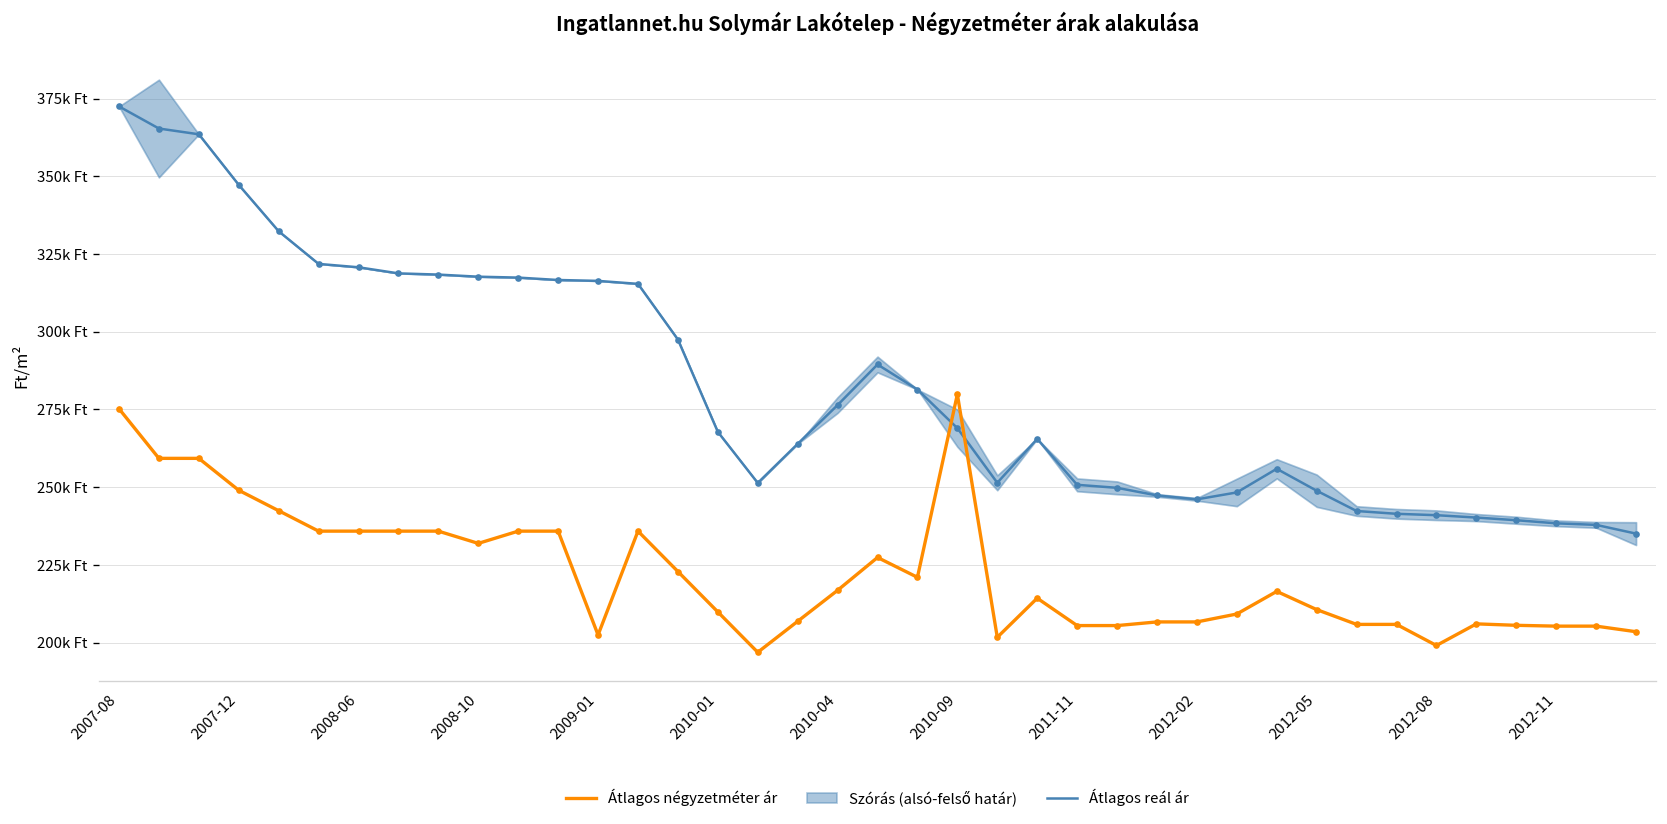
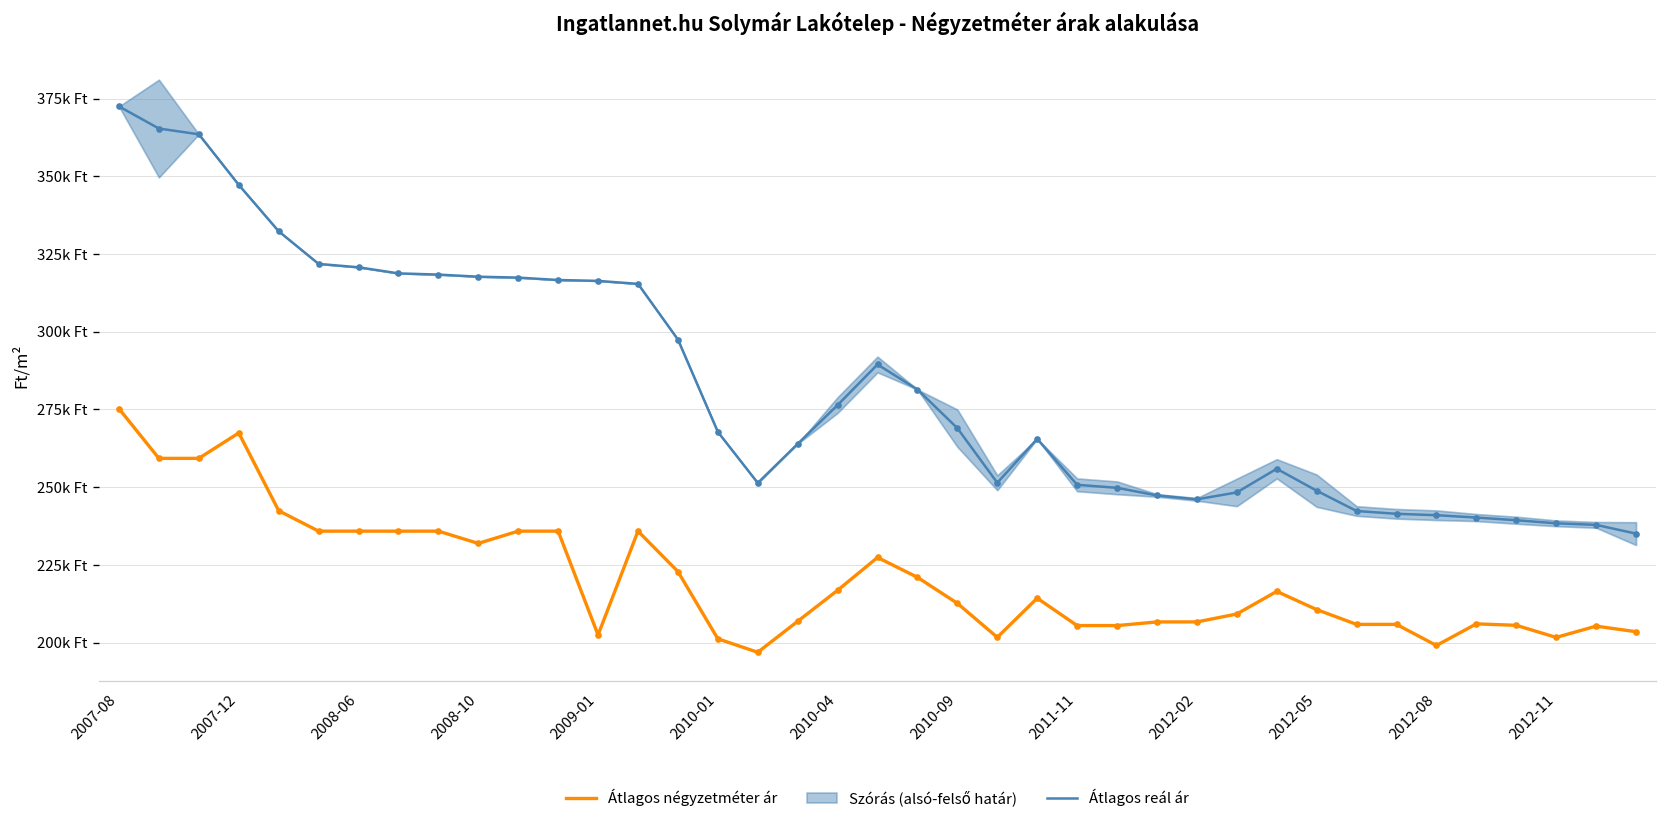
  {
    "Átlagos négyzetméter ár": {
      "2007-08": "275k Ft",
-     "2007-12": "249k Ft",
+     "2007-12": "267k Ft",
      "2008-06": "236k Ft",
      "2008-10": "232k Ft",
      "2009-01": "202k Ft",
-     "2010-01": "210k Ft",
+     "2010-01": "201k Ft",
      "2010-04": "217k Ft",
-     "2010-09": "280k Ft",
+     "2010-09": "213k Ft",
      "2011-11": "205k Ft",
      "2012-02": "207k Ft",
      "2012-05": "211k Ft",
      "2012-08": "199k Ft",
-     "2012-11": "205k Ft"
+     "2012-11": "202k Ft"
    }
  }
